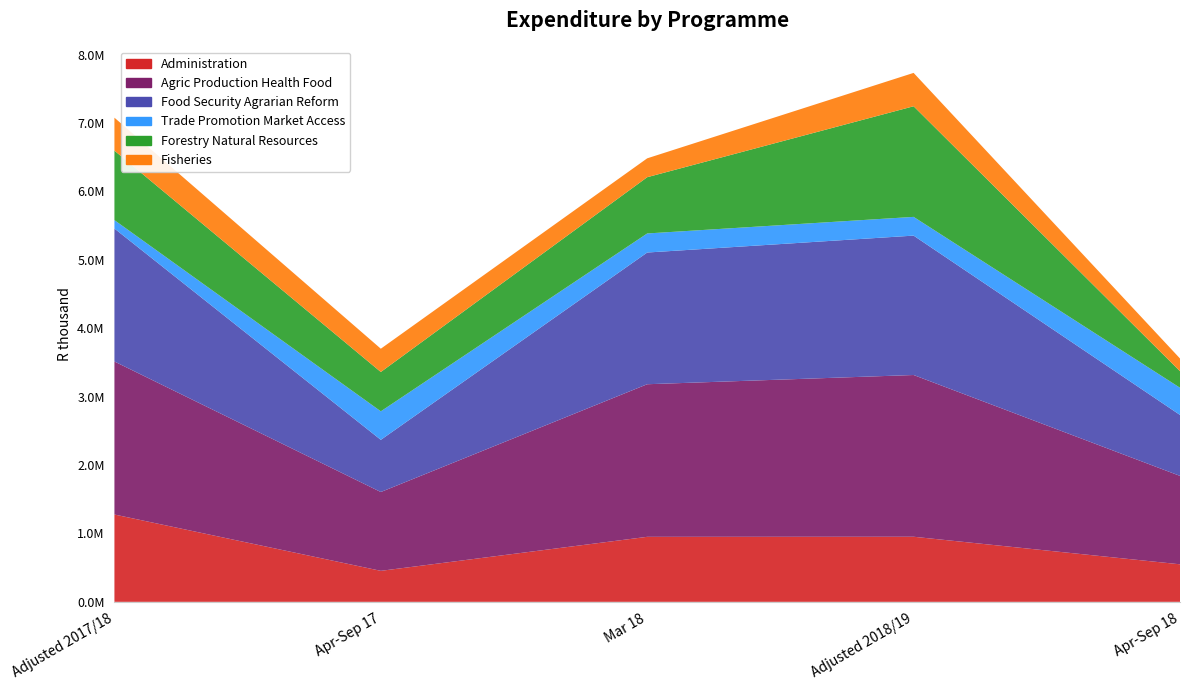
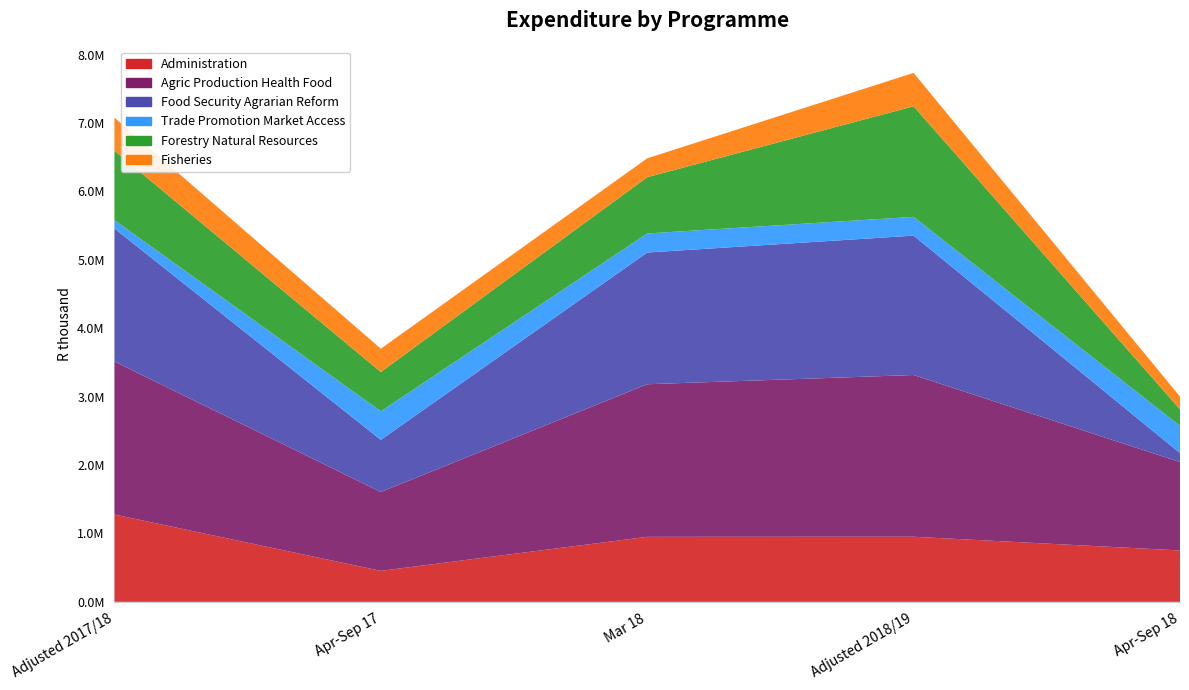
  {
    "Administration": {
      "Adjusted 2017/18": 1300000,
      "Apr-Sep 17": 500000,
      "Mar 18": 1000000,
      "Adjusted 2018/19": 1000000,
-     "Apr-Sep 18": 500000
+     "Apr-Sep 18": 800000
    },
    "Agric Production Health Food": {
      "Adjusted 2017/18": 2200000,
      "Apr-Sep 17": 1200000,
      "Mar 18": 2200000,
      "Adjusted 2018/19": 2400000,
      "Apr-Sep 18": 1300000
    },
    "Food Security Agrarian Reform": {
      "Adjusted 2017/18": 1900000,
      "Apr-Sep 17": 800000,
      "Mar 18": 1900000,
      "Adjusted 2018/19": 2000000,
-     "Apr-Sep 18": 900000
+     "Apr-Sep 18": 100000
    },
    "Trade Promotion Market Access": {
      "Adjusted 2017/18": 100000,
      "Apr-Sep 17": 400000,
      "Mar 18": 300000,
      "Adjusted 2018/19": 300000,
      "Apr-Sep 18": 400000
    },
    "Forestry Natural Resources": {
      "Adjusted 2017/18": 1000000,
      "Apr-Sep 17": 600000,
      "Mar 18": 800000,
      "Adjusted 2018/19": 1600000,
      "Apr-Sep 18": 200000
    },
    "Fisheries": {
      "Adjusted 2017/18": 500000,
      "Apr-Sep 17": 300000,
      "Mar 18": 300000,
      "Adjusted 2018/19": 500000,
      "Apr-Sep 18": 200000
    }
  }
